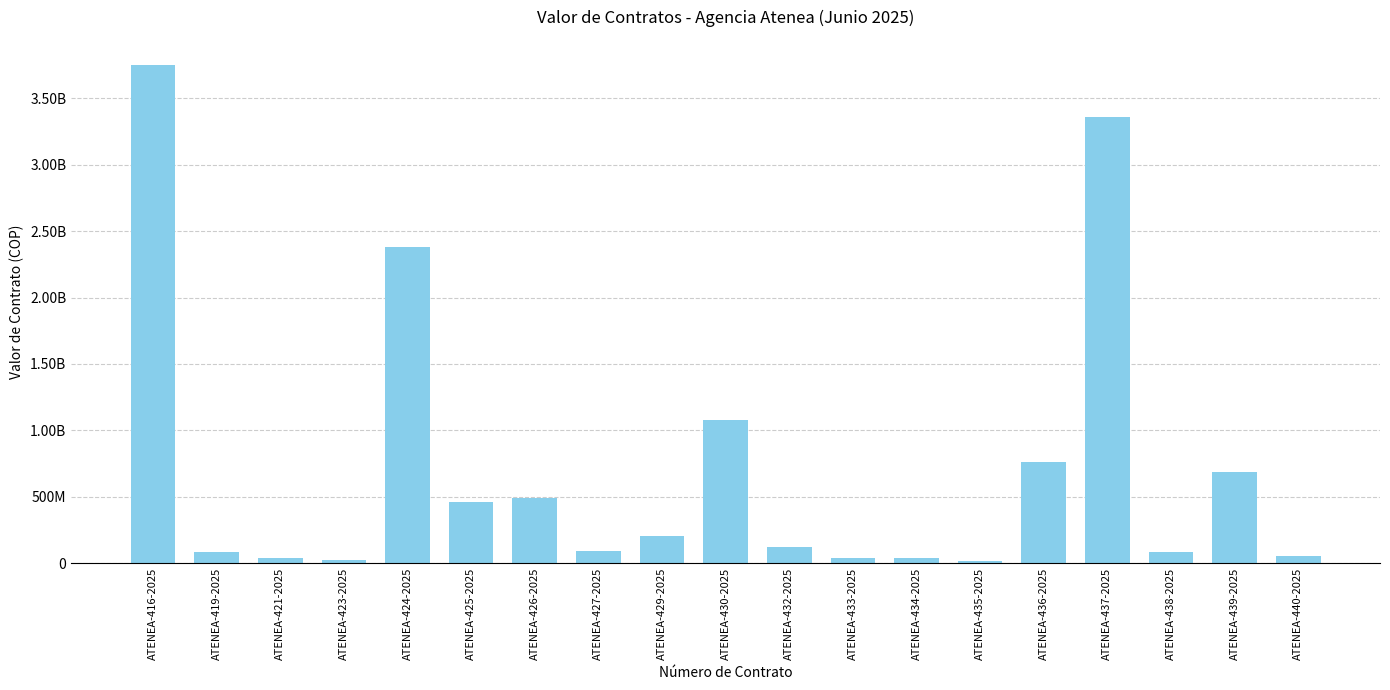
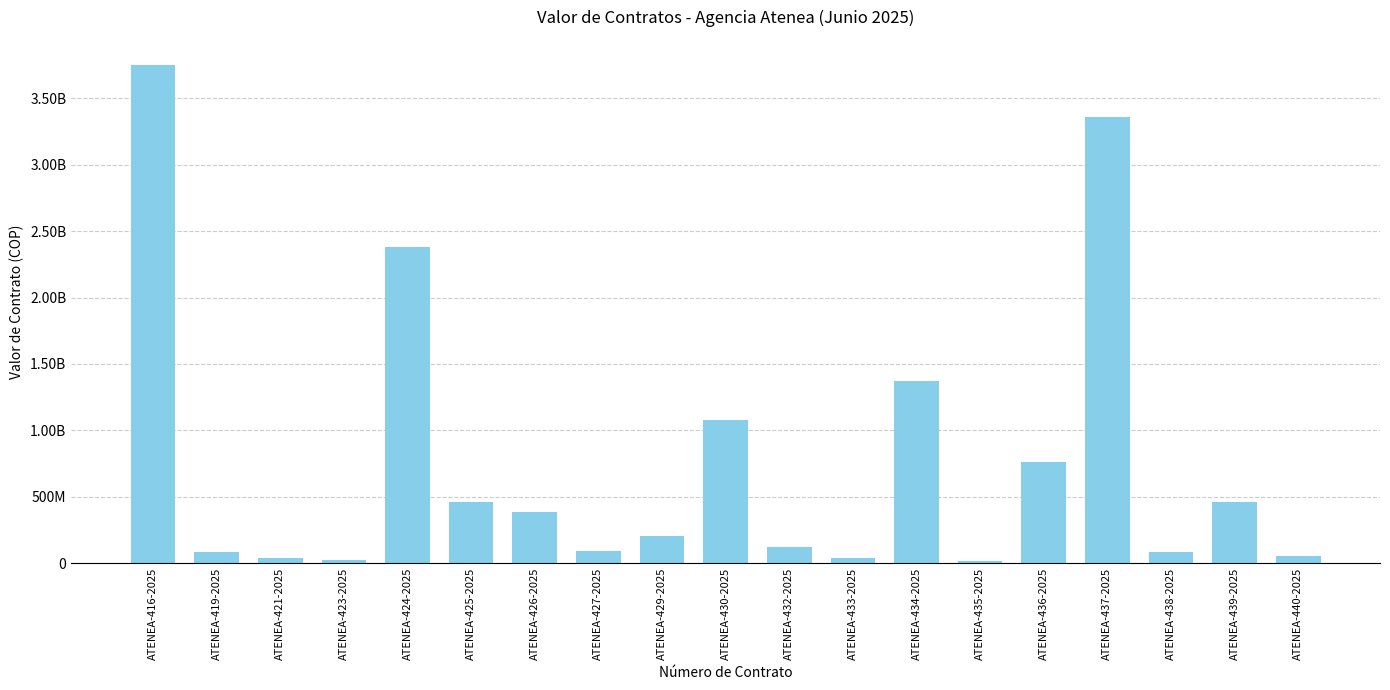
  {
    "ATENEA-416-2025": 3750000000,
    "ATENEA-419-2025": 80000000,
    "ATENEA-421-2025": 40000000,
    "ATENEA-423-2025": 20000000,
    "ATENEA-424-2025": 2380000000,
    "ATENEA-425-2025": 460000000,
-   "ATENEA-426-2025": 490000000,
+   "ATENEA-426-2025": 380000000,
    "ATENEA-427-2025": 90000000,
    "ATENEA-429-2025": 200000000,
    "ATENEA-430-2025": 1080000000,
    "ATENEA-432-2025": 120000000,
    "ATENEA-433-2025": 40000000,
-   "ATENEA-434-2025": 40000000,
+   "ATENEA-434-2025": 1370000000,
    "ATENEA-436-2025": 760000000,
    "ATENEA-437-2025": 3360000000,
    "ATENEA-438-2025": 80000000,
-   "ATENEA-439-2025": 680000000,
+   "ATENEA-439-2025": 460000000,
    "ATENEA-440-2025": 50000000
  }
